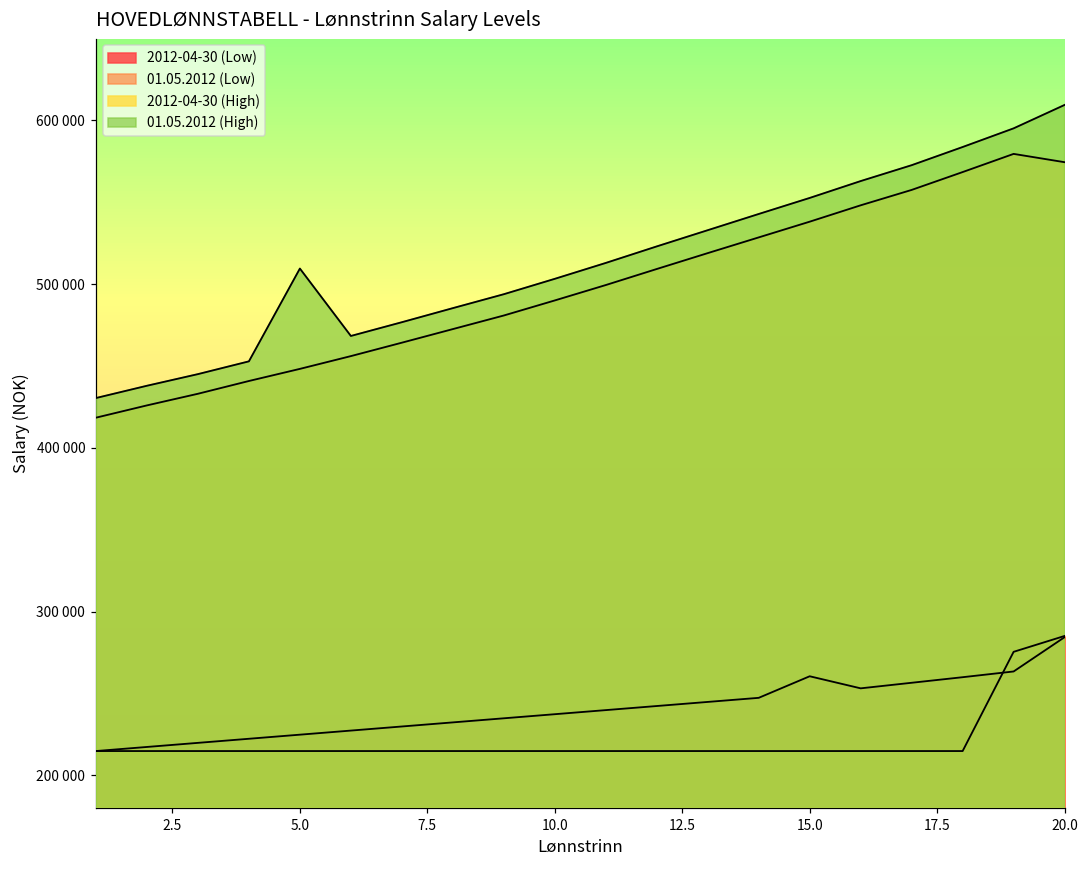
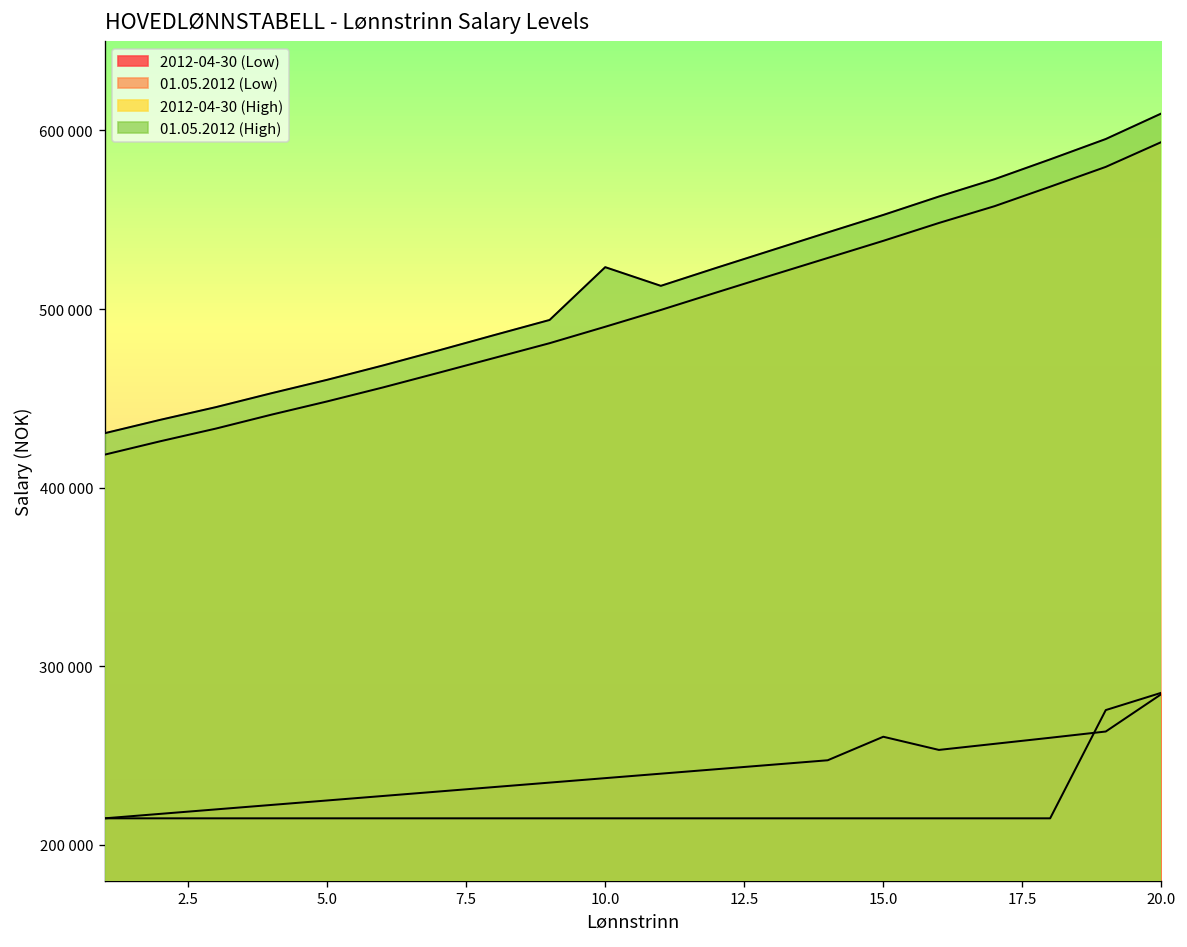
  {
    "2012-04-30 (Low)": {
      "5.0": 225000,
      "10.0": 237000,
      "15.0": 261000
    },
    "01.05.2012 (Low)": {
      "5.0": 215000,
      "10.0": 215000,
      "15.0": 215000
    },
    "2012-04-30 (High)": {
      "5.0": 448000,
      "10.0": 490000,
      "15.0": 538000,
-     "20.0": 575000
+     "20.0": 594000
    },
    "01.05.2012 (High)": {
-     "5.0": 510000,
-     "10.0": 503000,
+     "5.0": 460000,
+     "10.0": 523000,
      "15.0": 553000,
      "20.0": 610000
    }
  }
